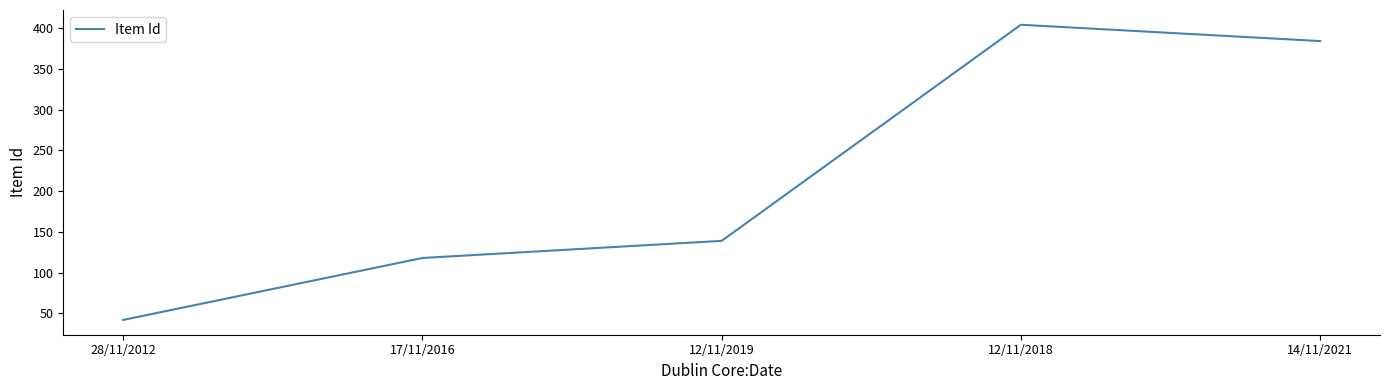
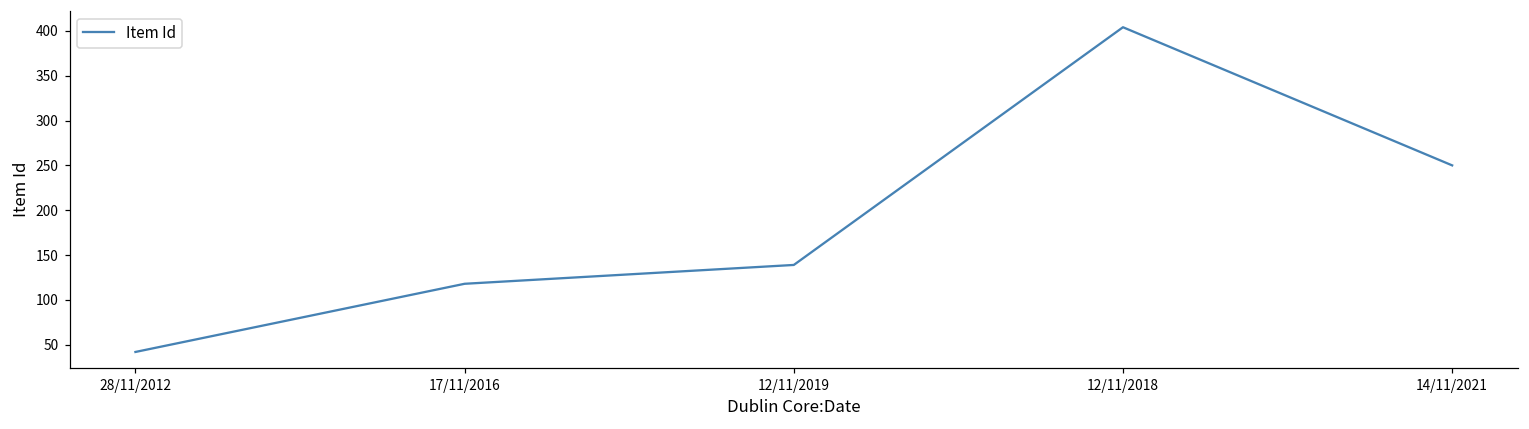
  {
    "28/11/2012": 40,
    "17/11/2016": 120,
    "12/11/2019": 140,
    "12/11/2018": 400,
-   "14/11/2021": 380
+   "14/11/2021": 250
  }
